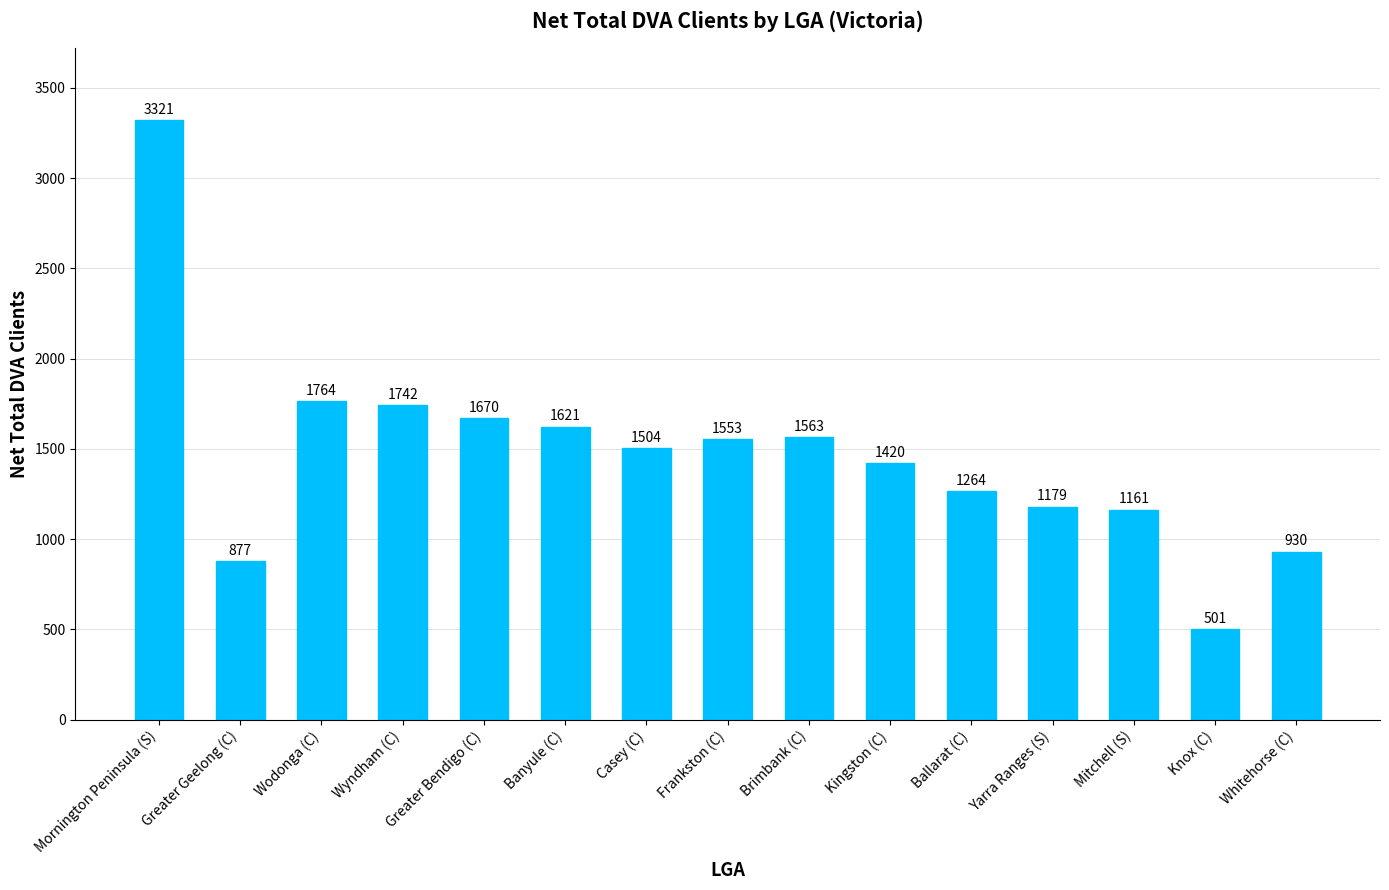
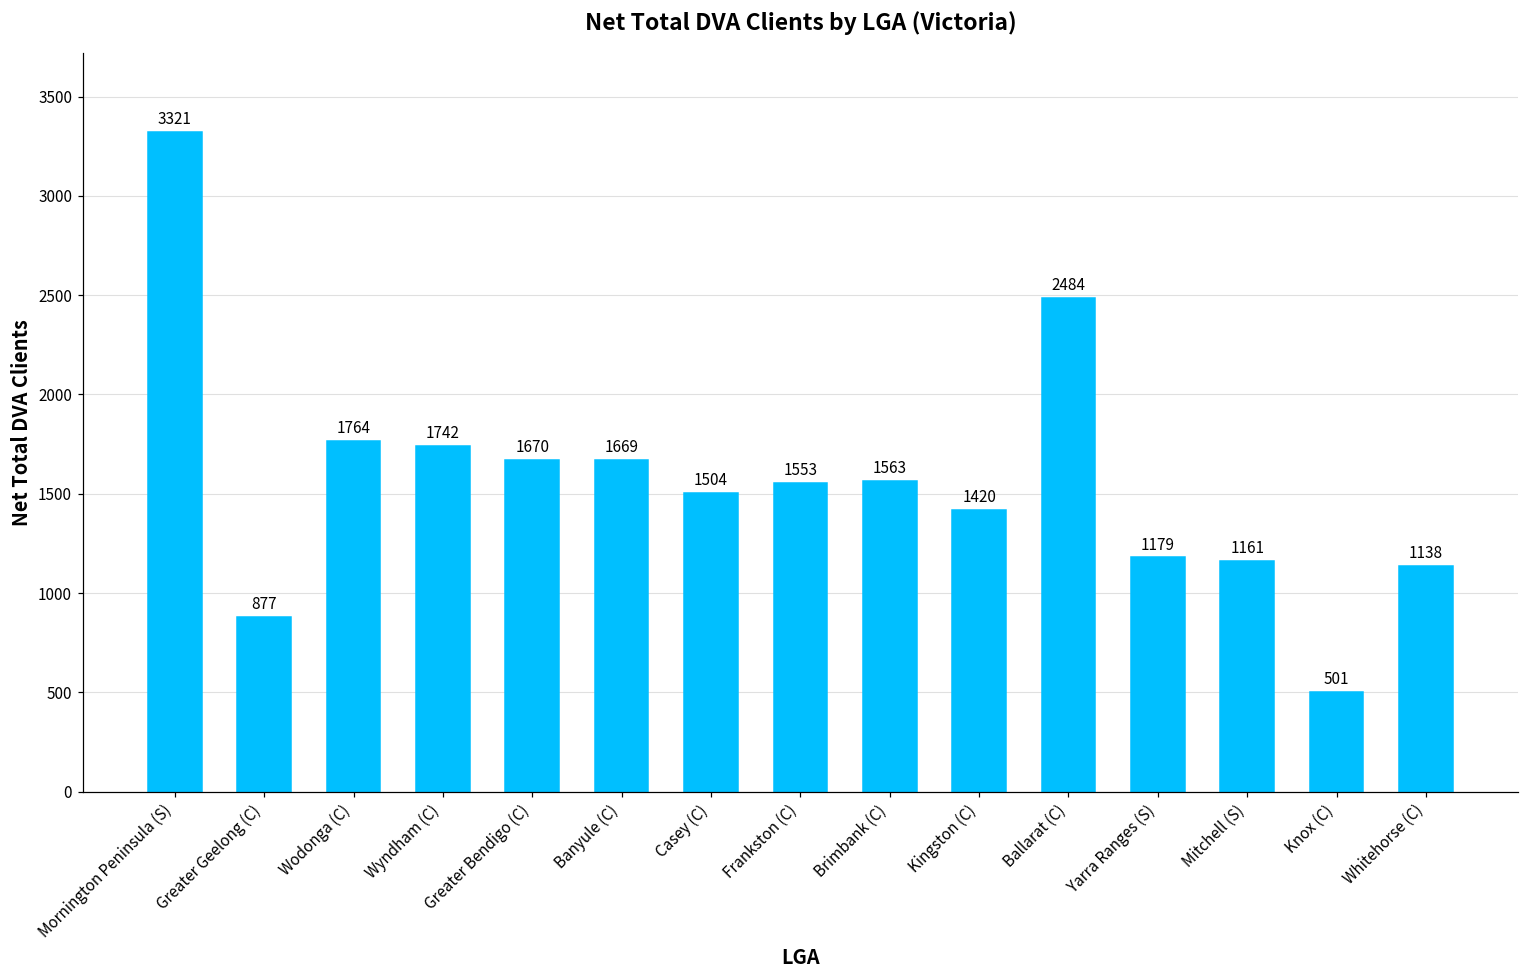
  {
    "Mornington Peninsula (S)": 3321,
    "Greater Geelong (C)": 877,
    "Wodonga (C)": 1764,
    "Wyndham (C)": 1742,
    "Greater Bendigo (C)": 1670,
-   "Banyule (C)": 1621,
+   "Banyule (C)": 1669,
    "Casey (C)": 1504,
    "Frankston (C)": 1553,
    "Brimbank (C)": 1563,
    "Kingston (C)": 1420,
-   "Ballarat (C)": 1264,
+   "Ballarat (C)": 2484,
    "Yarra Ranges (S)": 1179,
    "Mitchell (S)": 1161,
    "Knox (C)": 501,
-   "Whitehorse (C)": 930
+   "Whitehorse (C)": 1138
  }
